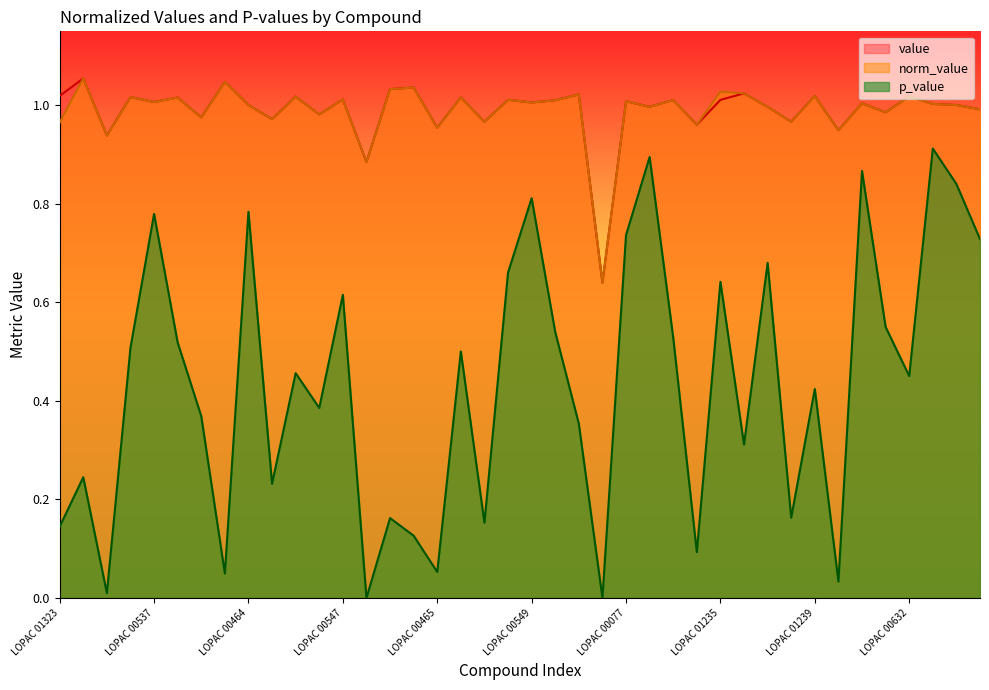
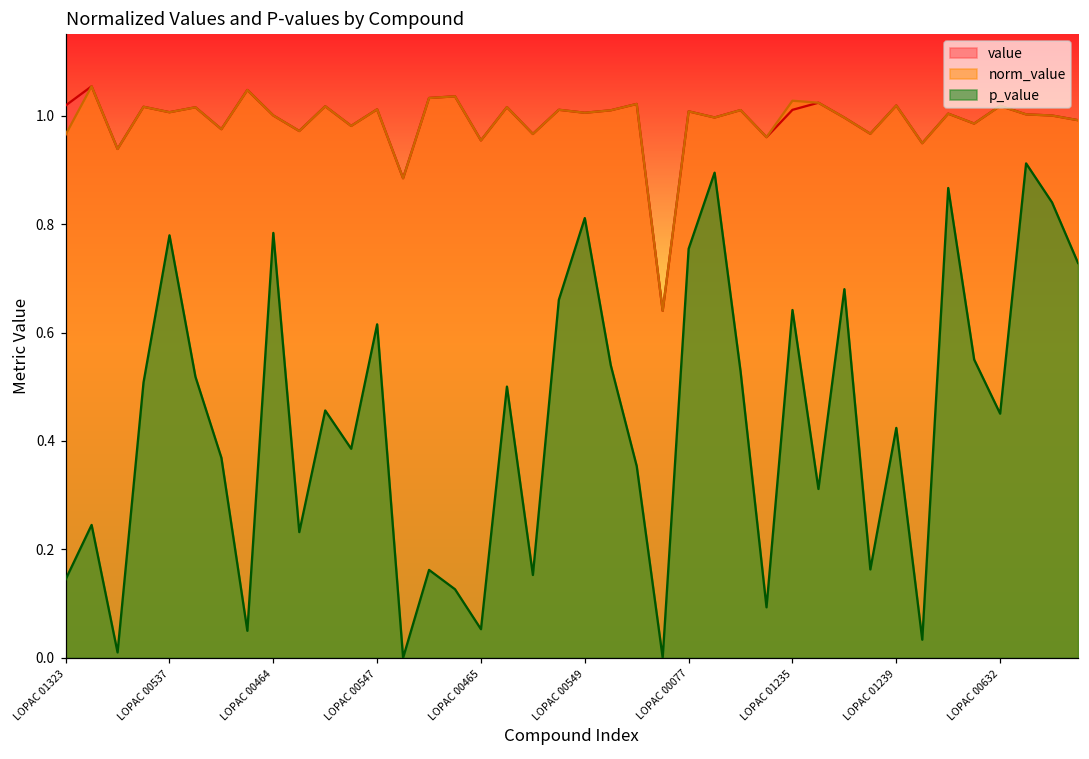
  {
    "value": {
      "LOPAC 01323": 1.02,
      "LOPAC 01235": 1.01
    },
    "norm_value": {
      "LOPAC 01323": 0.97,
      "LOPAC 01235": 1.03
    },
    "p_value": {
      "LOPAC 01323": 0.14,
      "LOPAC 00537": 0.78,
      "LOPAC 00464": 0.78,
      "LOPAC 00547": 0.62,
      "LOPAC 00465": 0.05,
      "LOPAC 00549": 0.81,
-     "LOPAC 00077": 0.74,
+     "LOPAC 00077": 0.75,
      "LOPAC 01235": 0.64,
      "LOPAC 01239": 0.42,
      "LOPAC 00632": 0.45
    }
  }
